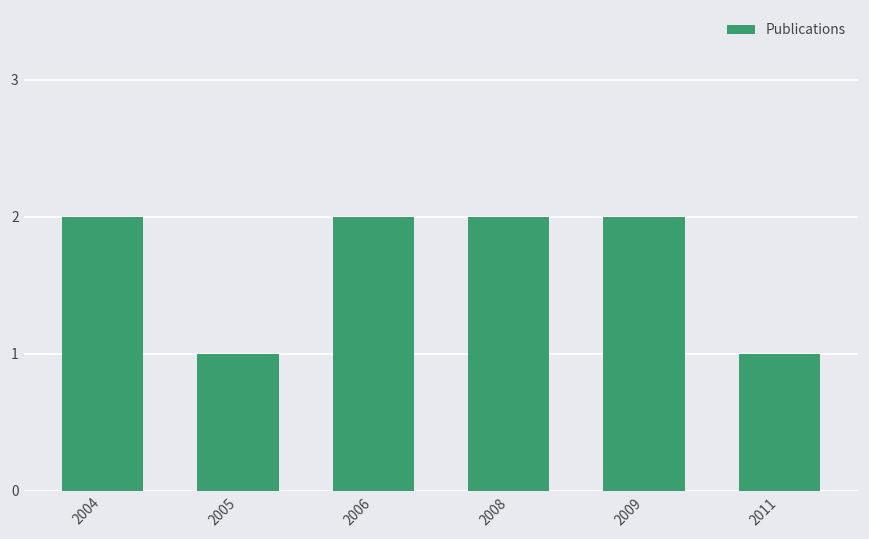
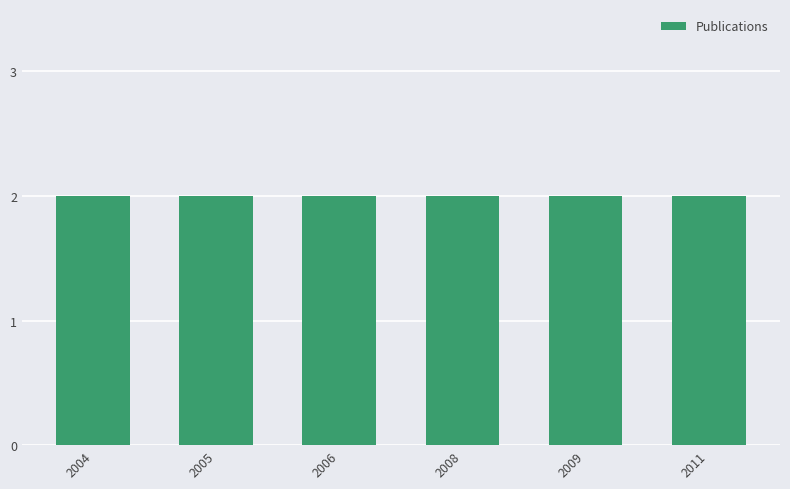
  {
    "2004": 2,
-   "2005": 1,
+   "2005": 2,
    "2006": 2,
    "2008": 2,
    "2009": 2,
-   "2011": 1
+   "2011": 2
  }
